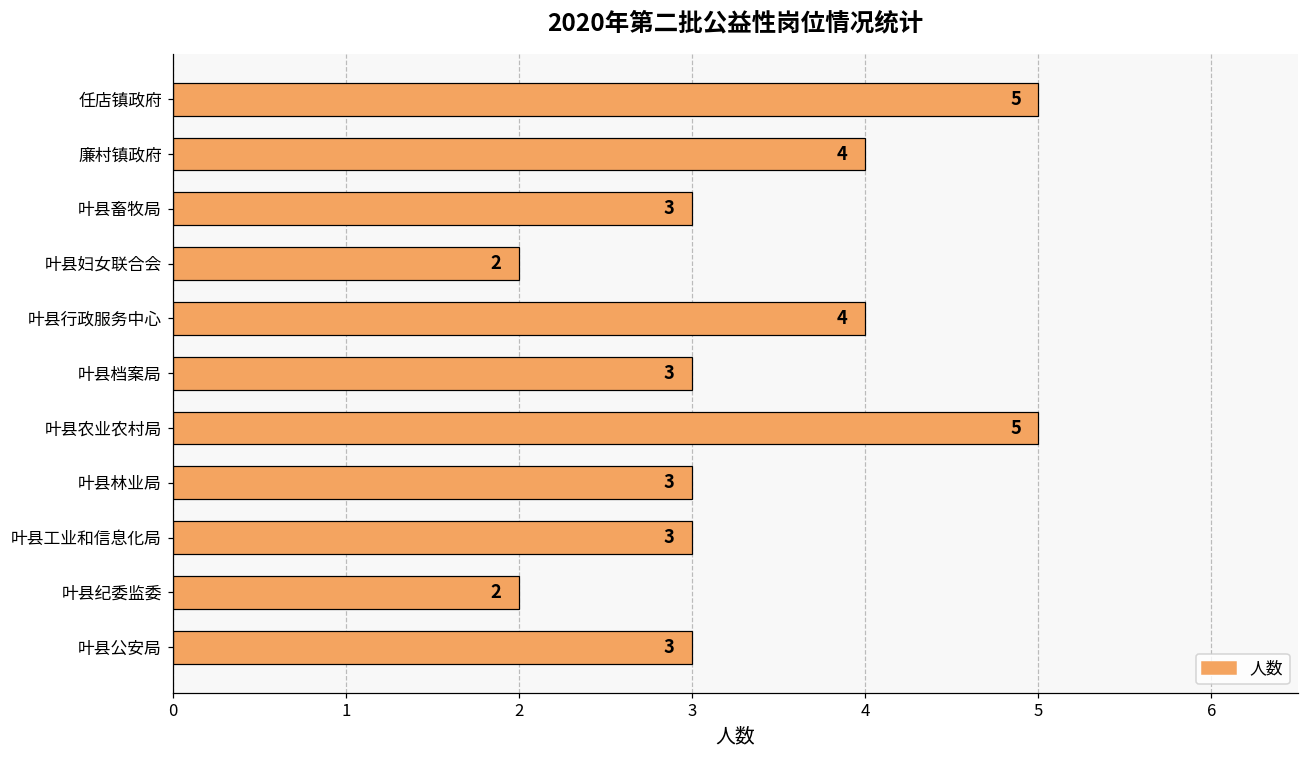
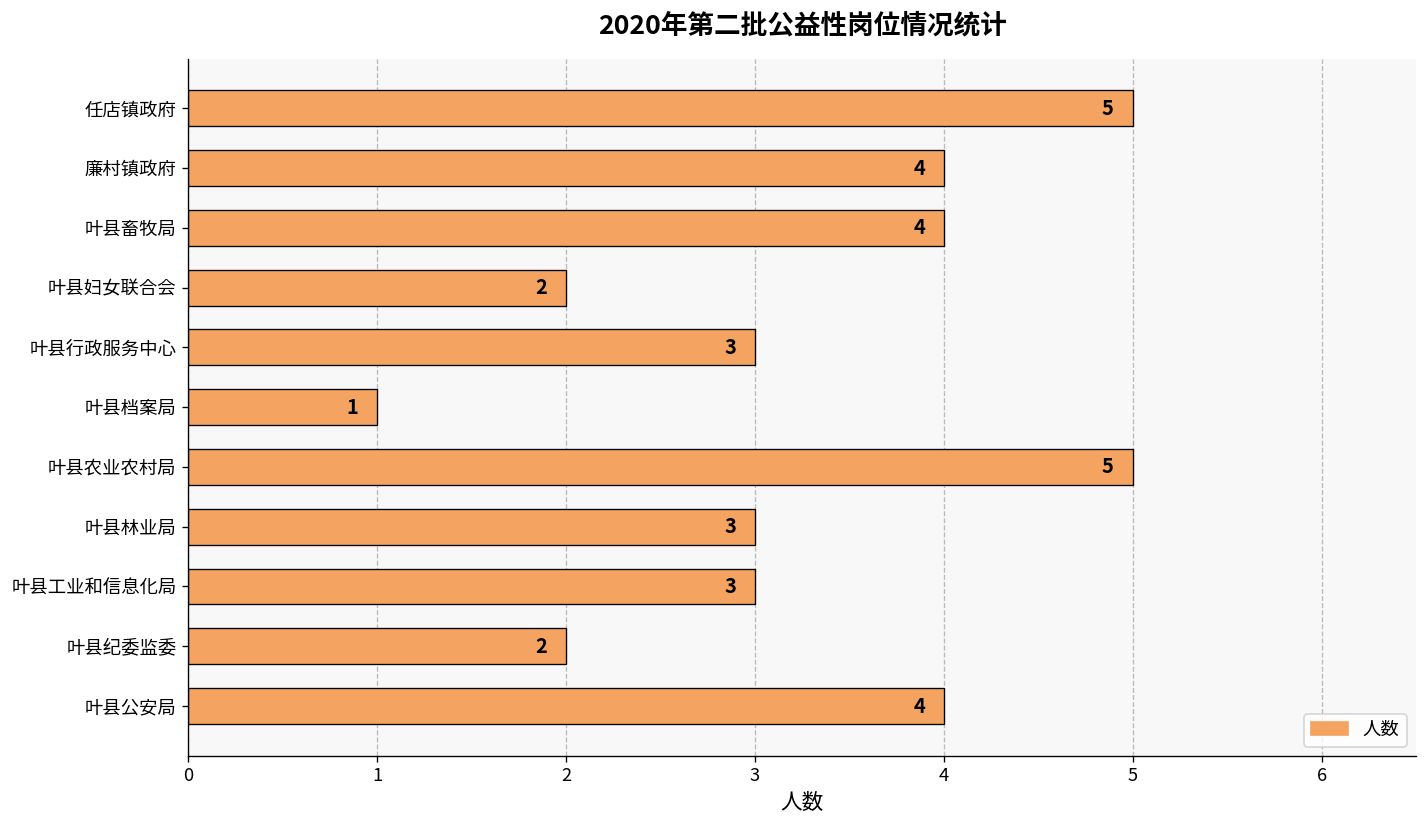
  {
    "任店镇政府": 5,
    "廉村镇政府": 4,
-   "叶县畜牧局": 3,
+   "叶县畜牧局": 4,
    "叶县妇女联合会": 2,
-   "叶县行政服务中心": 4,
-   "叶县档案局": 3,
+   "叶县行政服务中心": 3,
+   "叶县档案局": 1,
    "叶县农业农村局": 5,
    "叶县林业局": 3,
    "叶县工业和信息化局": 3,
    "叶县纪委监委": 2,
-   "叶县公安局": 3
+   "叶县公安局": 4
  }
